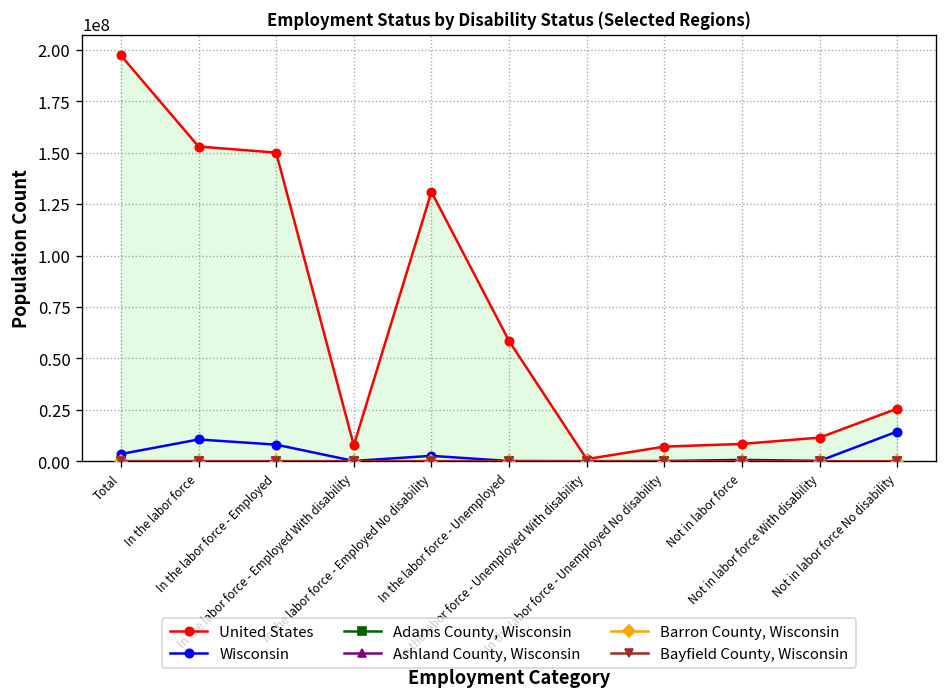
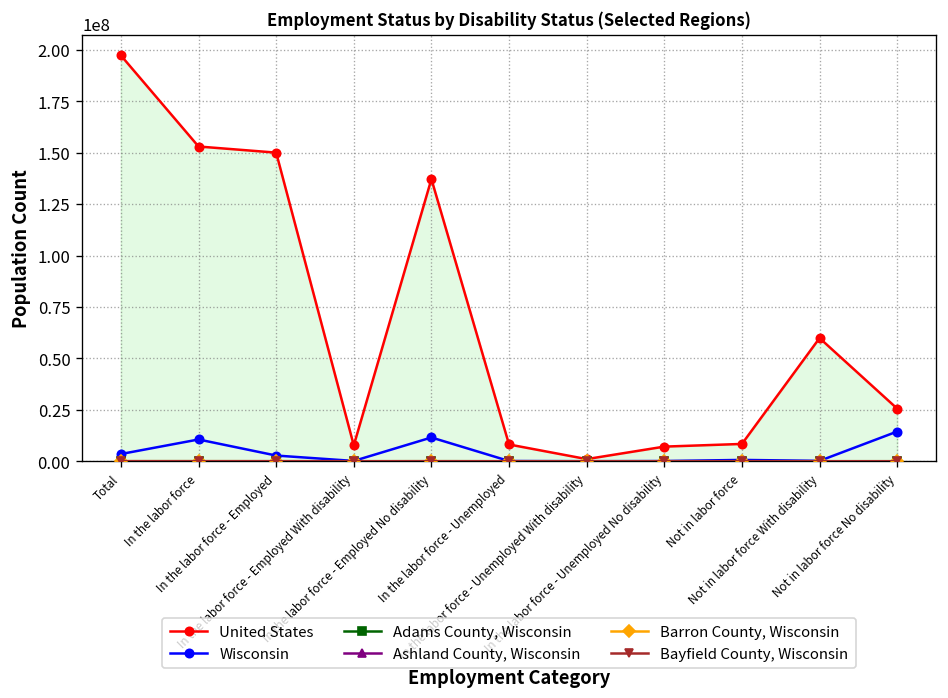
  {
    "United States": {
      "Total": 197000000,
      "In the labor force": 153000000,
      "In the labor force - Employed": 150000000,
      "In the labor force - Employed With disability": 8000000,
-     "In the labor force - Employed No disability": 131000000,
-     "In the labor force - Unemployed": 58000000,
+     "In the labor force - Employed No disability": 137000000,
+     "In the labor force - Unemployed": 8000000,
      "In the labor force - Unemployed No disability": 7000000,
      "Not in labor force": 8000000,
-     "Not in labor force With disability": 11000000,
+     "Not in labor force With disability": 60000000,
      "Not in labor force No disability": 26000000
    },
    "Wisconsin": {
      "Total": 4000000,
      "In the labor force": 11000000,
-     "In the labor force - Employed": 8000000,
-     "In the labor force - Employed No disability": 3000000,
+     "In the labor force - Employed": 3000000,
+     "In the labor force - Employed No disability": 12000000,
      "Not in labor force No disability": 14000000
    },
    "Bayfield County, Wisconsin": {
      "Total": 0,
      "In the labor force": 0,
      "In the labor force - Employed": 0,
      "In the labor force - Employed No disability": 0,
      "Not in labor force No disability": 0
    }
  }
